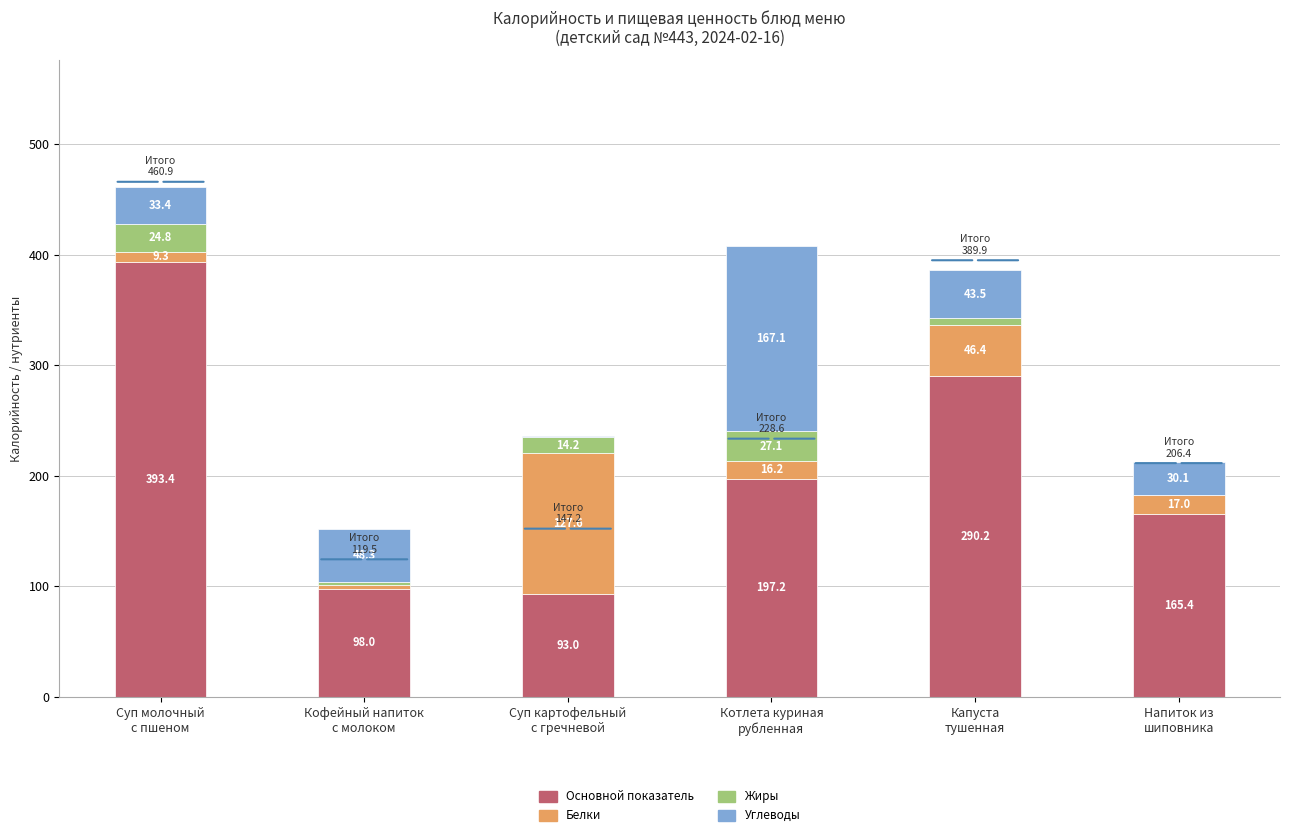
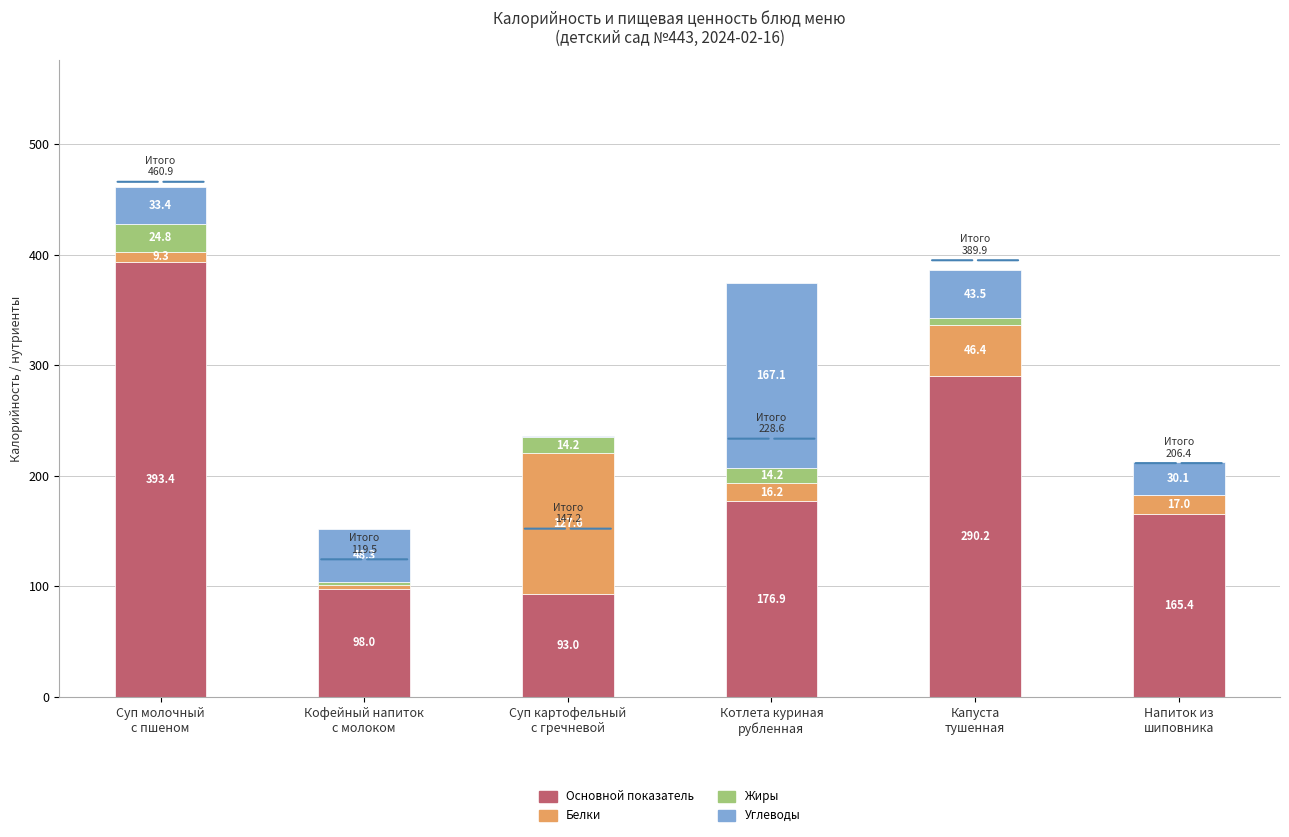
  {
    "Основной показатель": {
      "Суп молочный с пшеном": 393.4,
      "Кофейный напиток с молоком": 98.0,
      "Суп картофельный с гречневой": 93.0,
-     "Котлета куриная рубленная": 197.2,
+     "Котлета куриная рубленная": 176.9,
      "Капуста тушенная": 290.2,
      "Напиток из шиповника": 165.4
    },
    "Белки": {
      "Суп молочный с пшеном": 9.3,
      "Котлета куриная рубленная": 16.2,
      "Капуста тушенная": 46.4,
      "Напиток из шиповника": 17.0
    },
    "Жиры": {
      "Суп молочный с пшеном": 24.8,
      "Суп картофельный с гречневой": 14.2,
-     "Котлета куриная рубленная": 27.1
+     "Котлета куриная рубленная": 14.2
    },
    "Углеводы": {
      "Суп молочный с пшеном": 33.4,
      "Котлета куриная рубленная": 167.1,
      "Капуста тушенная": 43.5,
      "Напиток из шиповника": 30.1
    }
  }
